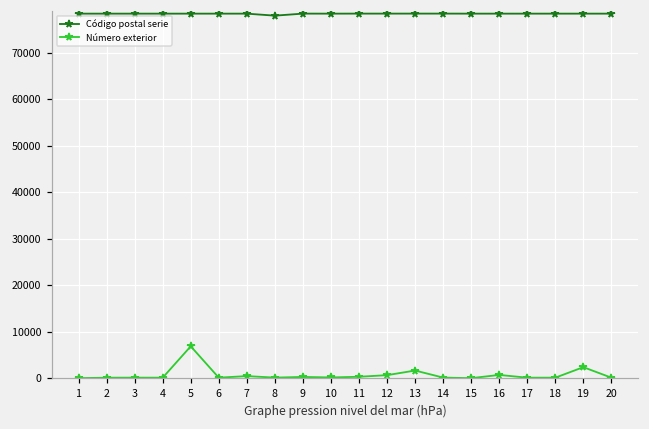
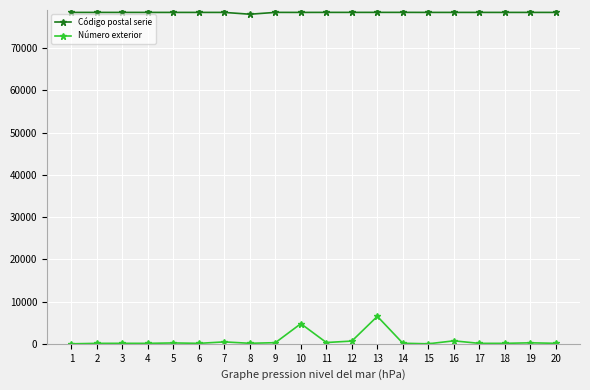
  {
    "Código postal serie": {
      "1": 78000,
      "2": 78000,
      "3": 78000,
      "4": 78000,
      "5": 78000,
      "6": 78000,
      "7": 78000,
      "8": 78000,
      "9": 78000,
      "10": 78000,
      "11": 78000,
      "12": 78000,
      "13": 78000,
      "14": 78000,
      "15": 78000,
      "16": 78000,
      "17": 78000,
      "18": 78000,
      "19": 78000,
      "20": 78000
    },
    "Número exterior": {
      "1": 0,
      "2": 0,
      "3": 0,
      "4": 0,
-     "5": 7000,
+     "5": 0,
      "6": 0,
      "7": 0,
      "8": 0,
      "9": 0,
-     "10": 0,
+     "10": 5000,
      "11": 0,
      "12": 1000,
-     "13": 2000,
+     "13": 7000,
      "14": 0,
      "15": 0,
      "16": 1000,
      "17": 0,
      "18": 0,
-     "19": 2000,
+     "19": 0,
      "20": 0
    }
  }
